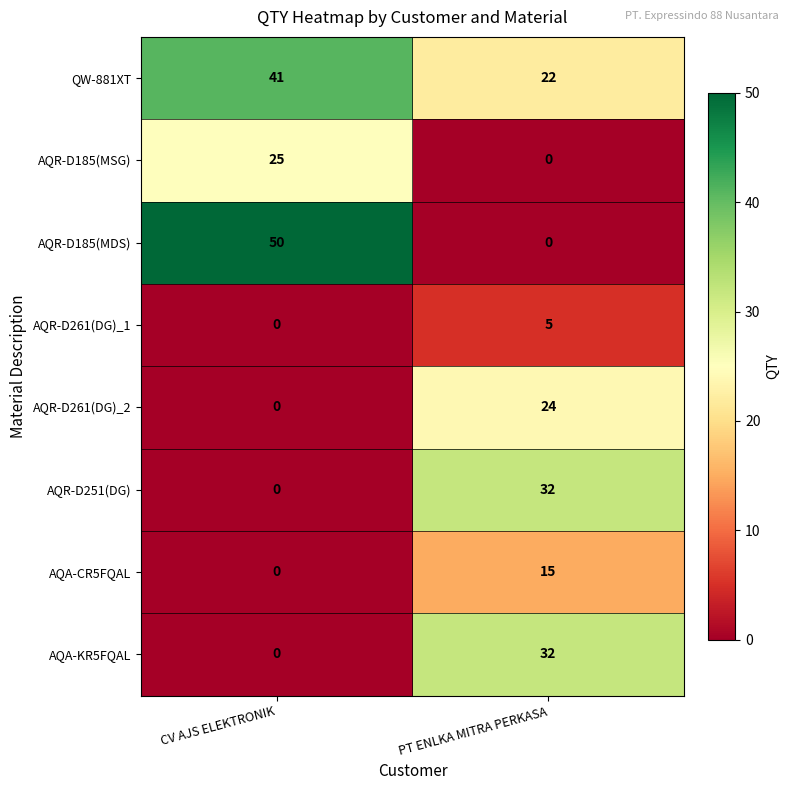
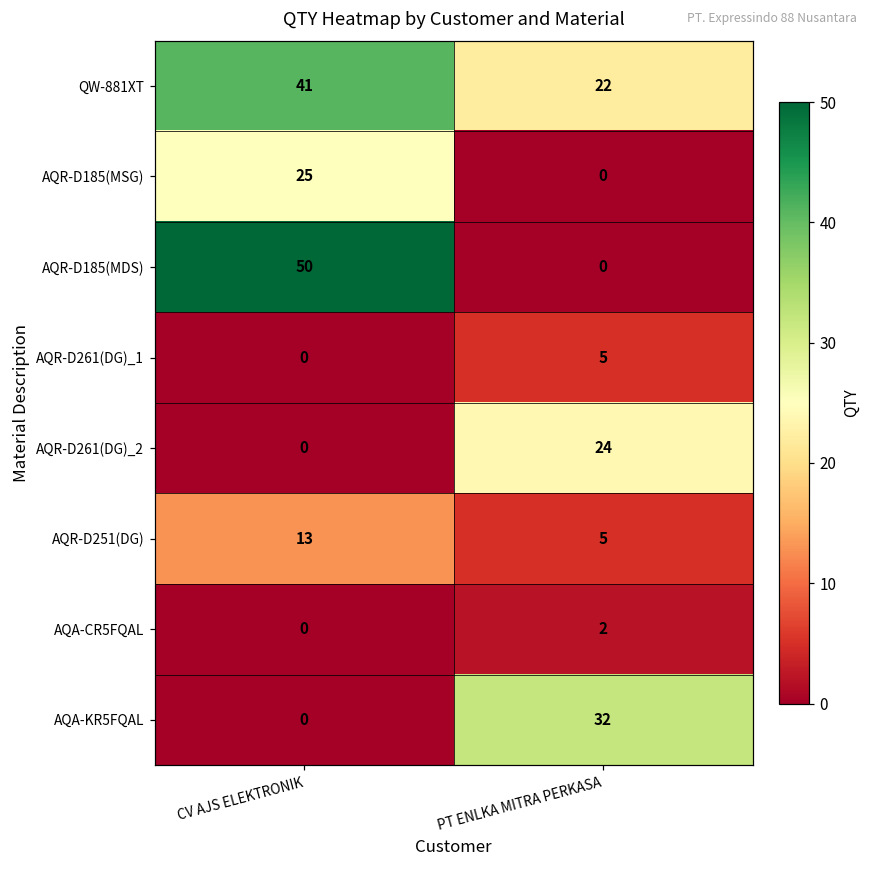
  {
    "QW-881XT": {
      "CV AJS ELEKTRONIK": 41,
      "PT ENLKA MITRA PERKASA": 22
    },
    "AQR-D185(MSG)": {
      "CV AJS ELEKTRONIK": 25,
      "PT ENLKA MITRA PERKASA": 0
    },
    "AQR-D185(MDS)": {
      "CV AJS ELEKTRONIK": 50,
      "PT ENLKA MITRA PERKASA": 0
    },
    "AQR-D261(DG)_1": {
      "CV AJS ELEKTRONIK": 0,
      "PT ENLKA MITRA PERKASA": 5
    },
    "AQR-D261(DG)_2": {
      "CV AJS ELEKTRONIK": 0,
      "PT ENLKA MITRA PERKASA": 24
    },
    "AQR-D251(DG)": {
-     "CV AJS ELEKTRONIK": 0,
-     "PT ENLKA MITRA PERKASA": 32
+     "CV AJS ELEKTRONIK": 13,
+     "PT ENLKA MITRA PERKASA": 5
    },
    "AQA-CR5FQAL": {
      "CV AJS ELEKTRONIK": 0,
-     "PT ENLKA MITRA PERKASA": 15
+     "PT ENLKA MITRA PERKASA": 2
    },
    "AQA-KR5FQAL": {
      "CV AJS ELEKTRONIK": 0,
      "PT ENLKA MITRA PERKASA": 32
    }
  }
